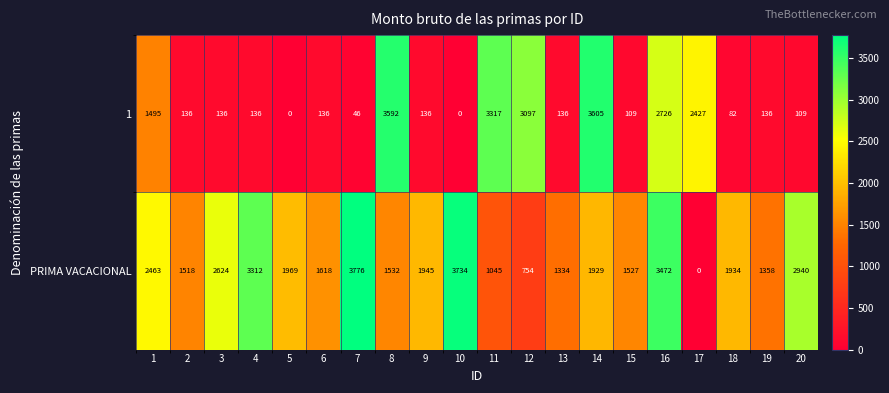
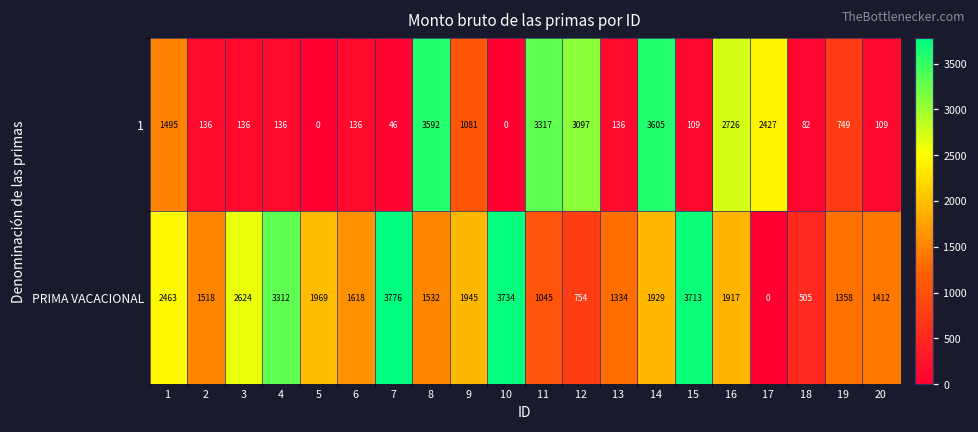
  {
    "1": {
      "1": 1495,
      "2": 136,
      "3": 136,
      "4": 136,
      "5": 0,
      "6": 136,
      "7": 46,
      "8": 3592,
-     "9": 136,
+     "9": 1081,
      "10": 0,
      "11": 3317,
      "12": 3097,
      "13": 136,
      "14": 3605,
      "15": 109,
      "16": 2726,
      "17": 2427,
      "18": 82,
-     "19": 136,
+     "19": 749,
      "20": 109
    },
    "PRIMA VACACIONAL": {
      "1": 2463,
      "2": 1518,
      "3": 2624,
      "4": 3312,
      "5": 1969,
      "6": 1618,
      "7": 3776,
      "8": 1532,
      "9": 1945,
      "10": 3734,
      "11": 1045,
      "12": 754,
      "13": 1334,
      "14": 1929,
-     "15": 1527,
-     "16": 3472,
+     "15": 3713,
+     "16": 1917,
      "17": 0,
-     "18": 1934,
+     "18": 505,
      "19": 1358,
-     "20": 2940
+     "20": 1412
    }
  }
